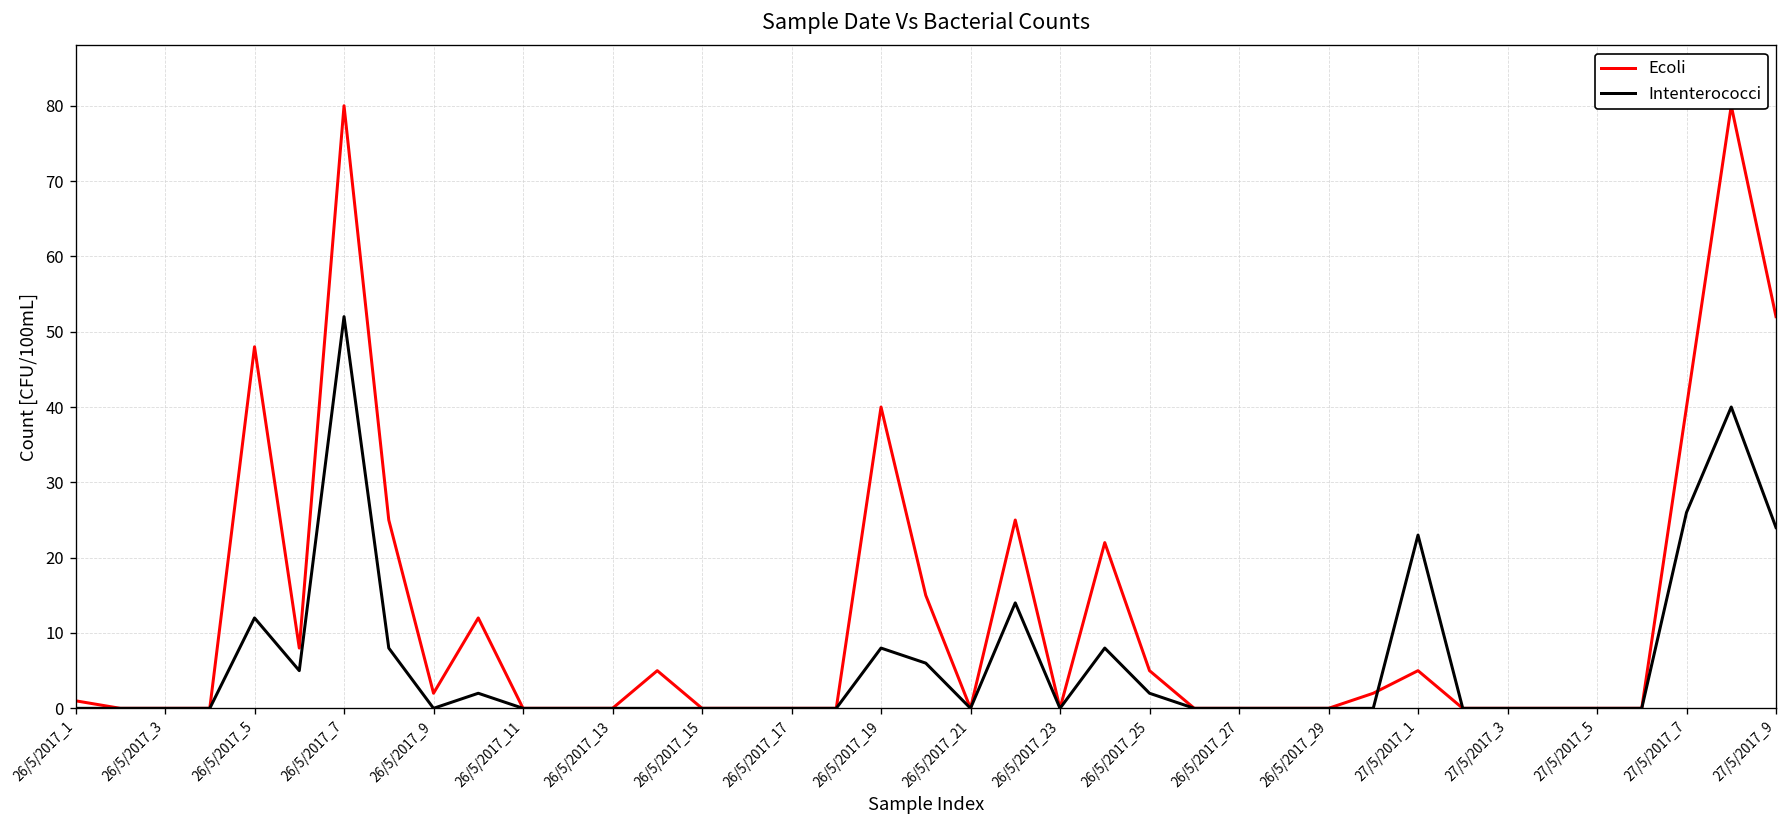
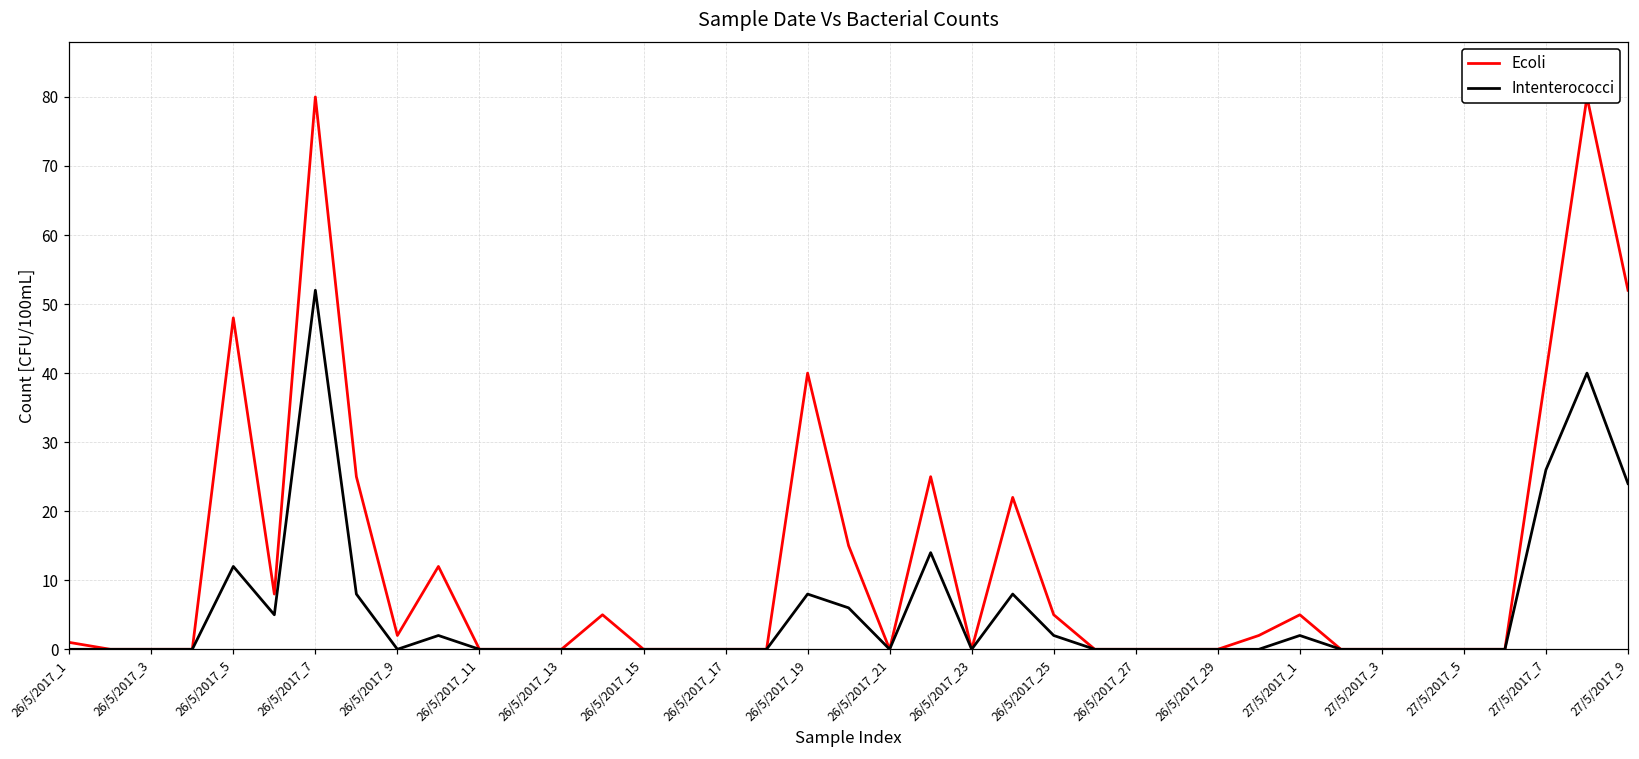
  {
    "Ecoli": {
      "26/5/2017_1": 1,
      "26/5/2017_5": 48,
      "26/5/2017_7": 80,
      "26/5/2017_9": 2,
      "26/5/2017_19": 40,
      "26/5/2017_25": 5,
      "27/5/2017_1": 5,
      "27/5/2017_7": 40,
      "27/5/2017_9": 52
    },
    "Intenterococci": {
      "26/5/2017_1": 0,
      "26/5/2017_5": 12,
      "26/5/2017_7": 52,
      "26/5/2017_9": 0,
      "26/5/2017_19": 8,
      "26/5/2017_25": 2,
-     "27/5/2017_1": 23,
+     "27/5/2017_1": 2,
      "27/5/2017_7": 26,
      "27/5/2017_9": 24
    }
  }
